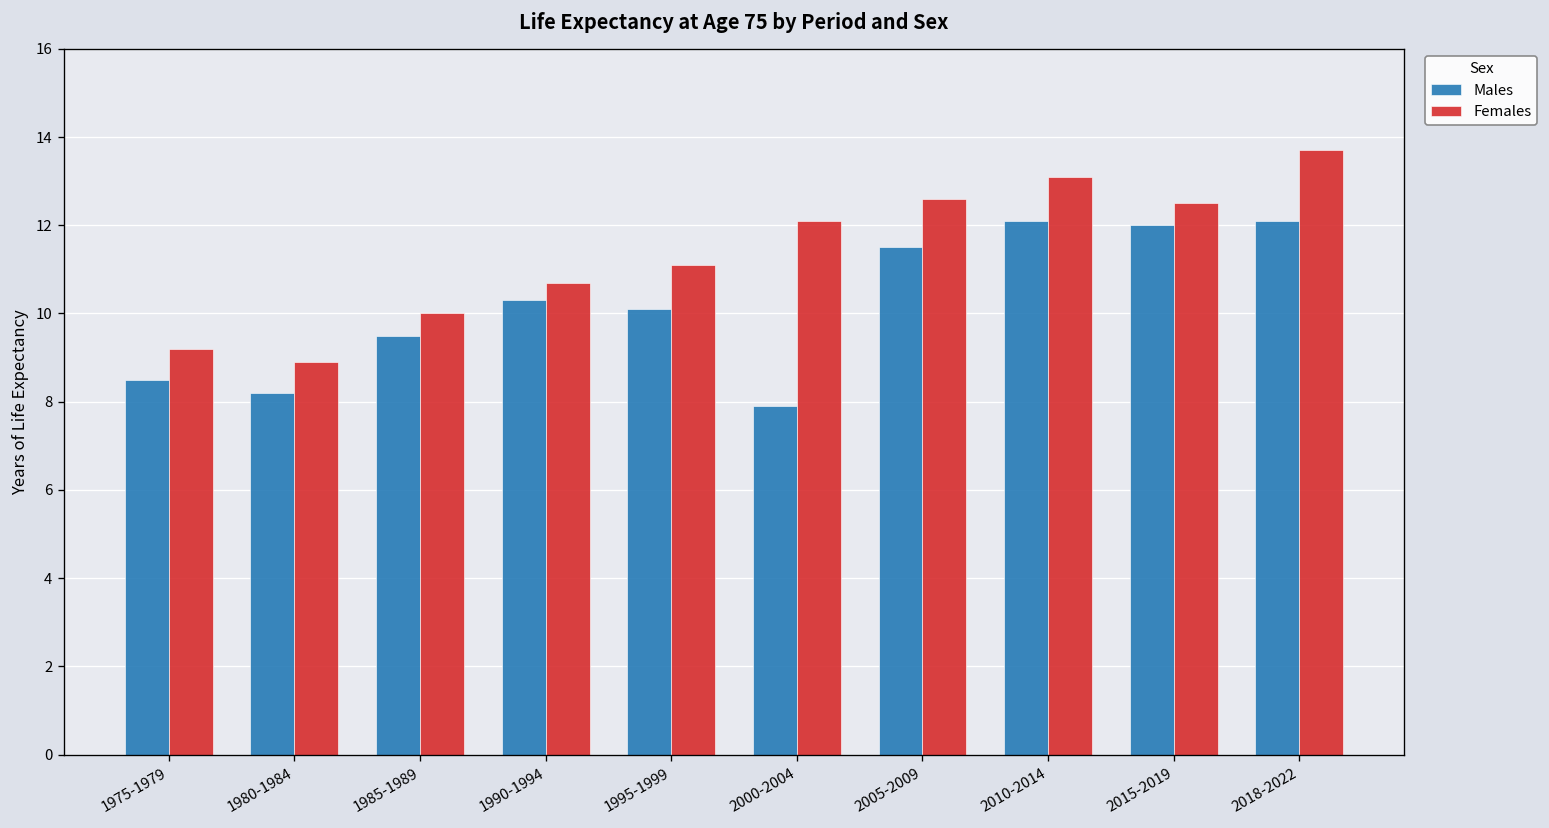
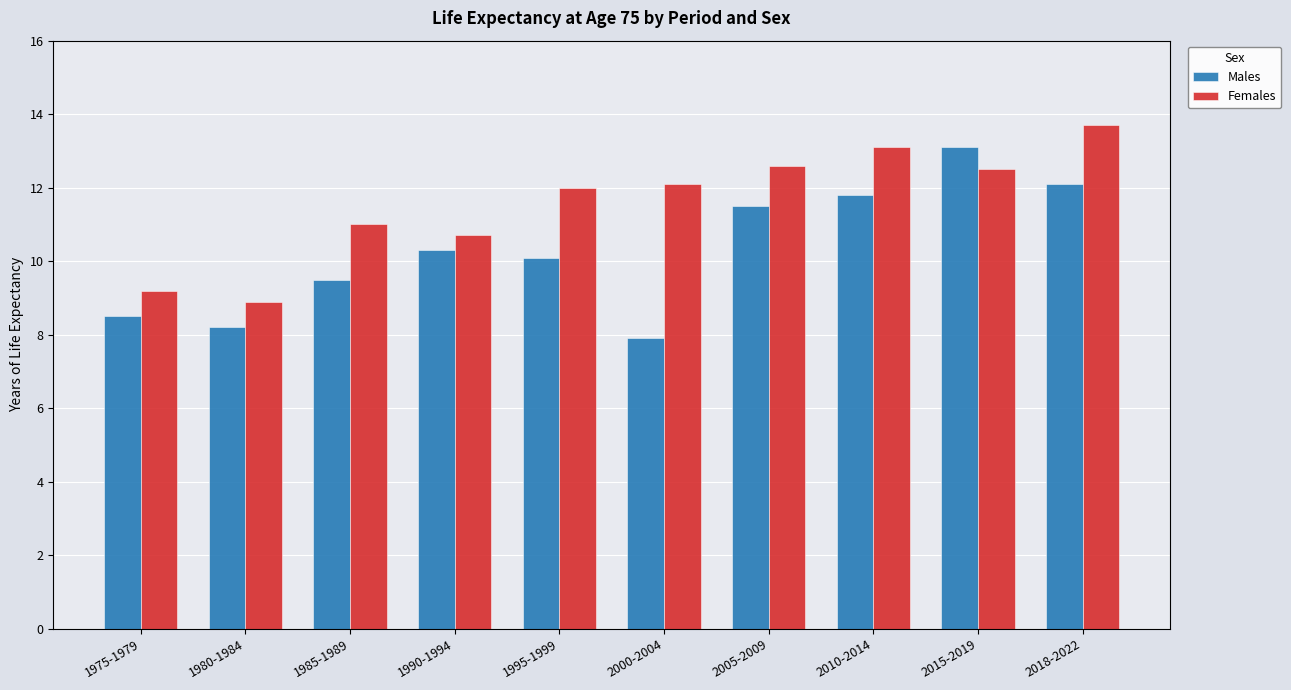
  {
    "Males": {
      "1975-1979": 8.5,
      "1980-1984": 8.2,
      "1985-1989": 9.5,
      "1990-1994": 10.3,
      "1995-1999": 10.1,
      "2000-2004": 7.9,
      "2005-2009": 11.5,
-     "2010-2014": 12.1,
-     "2015-2019": 12.0,
+     "2010-2014": 11.8,
+     "2015-2019": 13.1,
      "2018-2022": 12.1
    },
    "Females": {
      "1975-1979": 9.2,
      "1980-1984": 8.9,
-     "1985-1989": 10,
+     "1985-1989": 11,
      "1990-1994": 10.7,
-     "1995-1999": 11.1,
+     "1995-1999": 12.0,
      "2000-2004": 12.1,
      "2005-2009": 12.6,
      "2010-2014": 13.1,
      "2015-2019": 12.5,
      "2018-2022": 13.7
    }
  }
